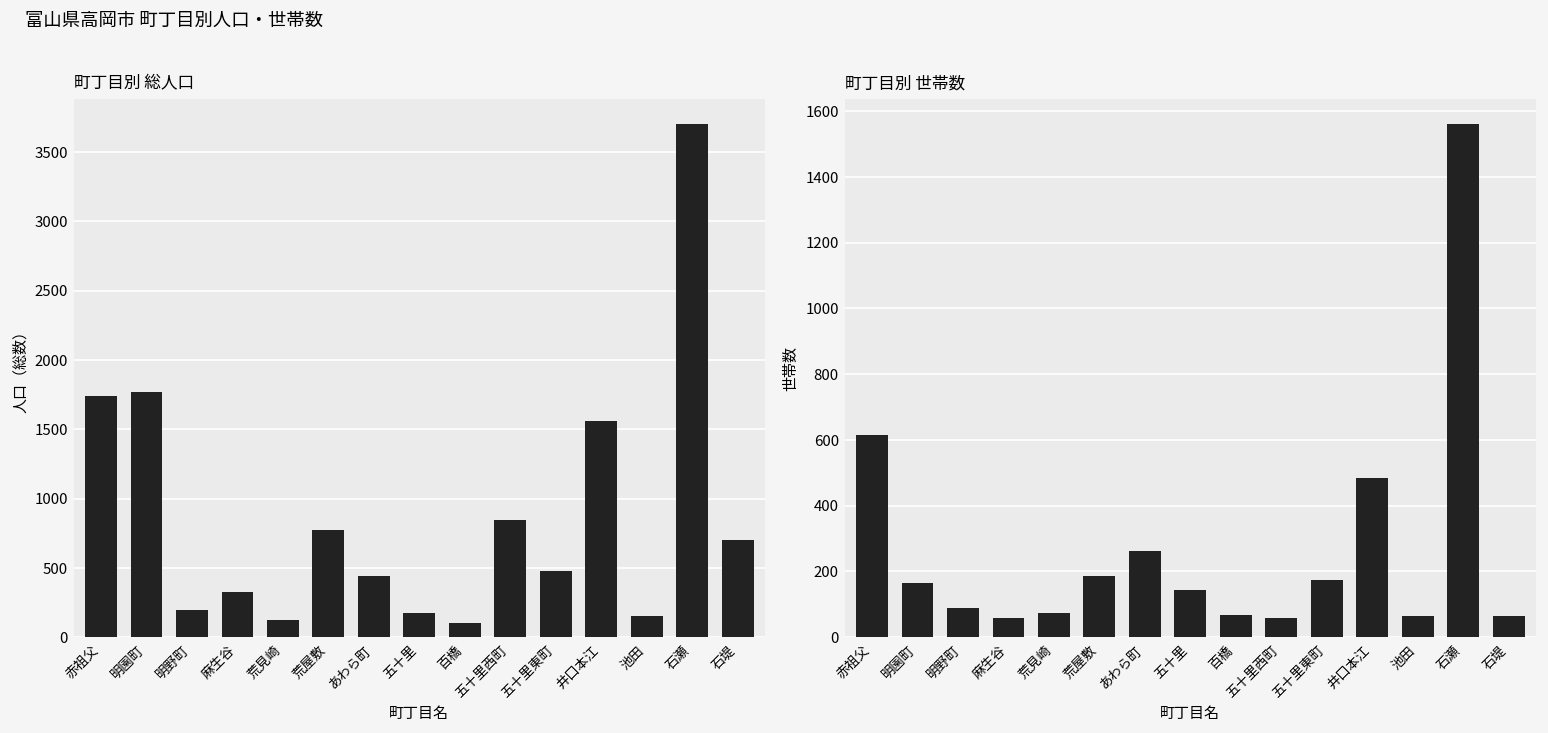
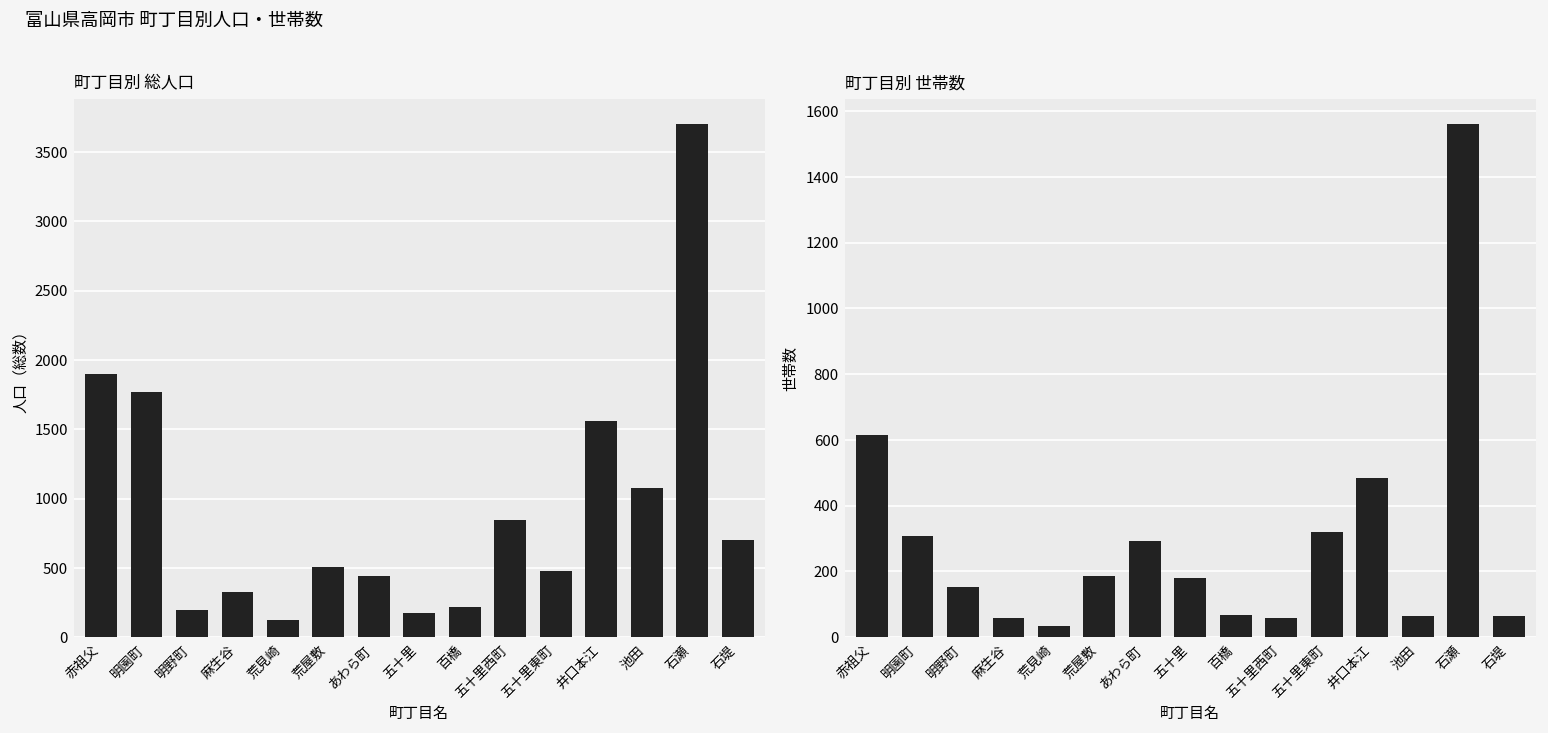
  {
    "町丁目別 総人口": {
-     "赤祖父": 1740,
+     "赤祖父": 1900,
      "明園町": 1770,
      "明野町": 200,
      "麻生谷": 330,
      "荒見崎": 130,
-     "荒屋敷": 780,
+     "荒屋敷": 510,
      "あわら町": 450,
      "五十里": 180,
-     "百橋": 110,
+     "百橋": 220,
      "五十里西町": 840,
      "五十里東町": 480,
      "井口本江": 1560,
-     "池田": 150,
+     "池田": 1070,
      "石瀬": 3700,
      "石堤": 700
    },
    "町丁目別 世帯数": {
      "赤祖父": 620,
-     "明園町": 170,
-     "明野町": 90,
+     "明園町": 310,
+     "明野町": 150,
      "麻生谷": 60,
-     "荒見崎": 70,
+     "荒見崎": 30,
      "荒屋敷": 190,
-     "あわら町": 260,
-     "五十里": 140,
+     "あわら町": 290,
+     "五十里": 180,
      "百橋": 70,
      "五十里西町": 60,
-     "五十里東町": 170,
+     "五十里東町": 320,
      "井口本江": 490,
      "池田": 70,
      "石瀬": 1560,
      "石堤": 70
    }
  }
